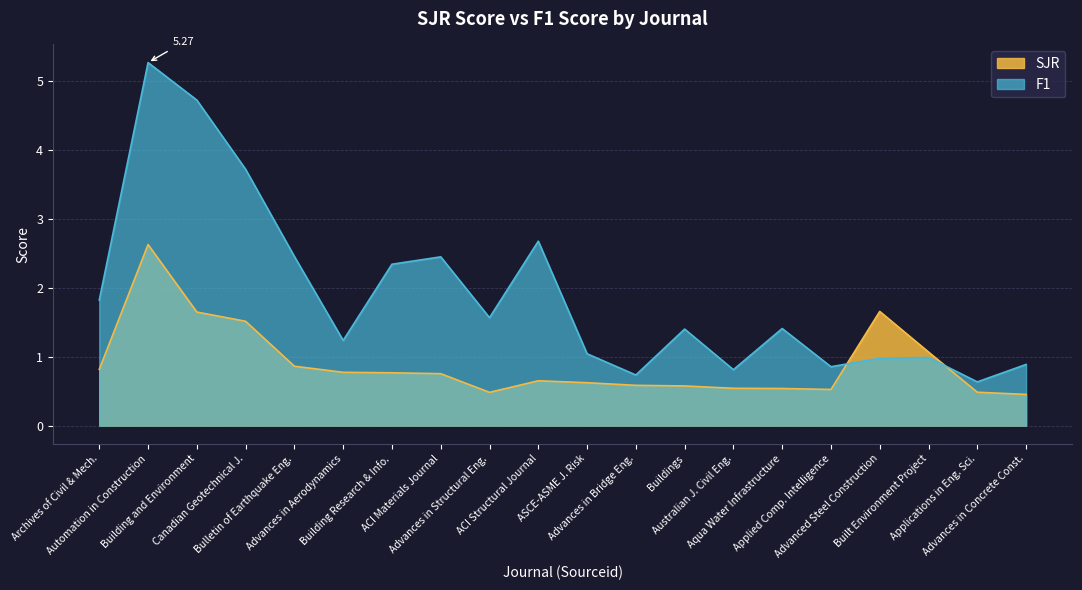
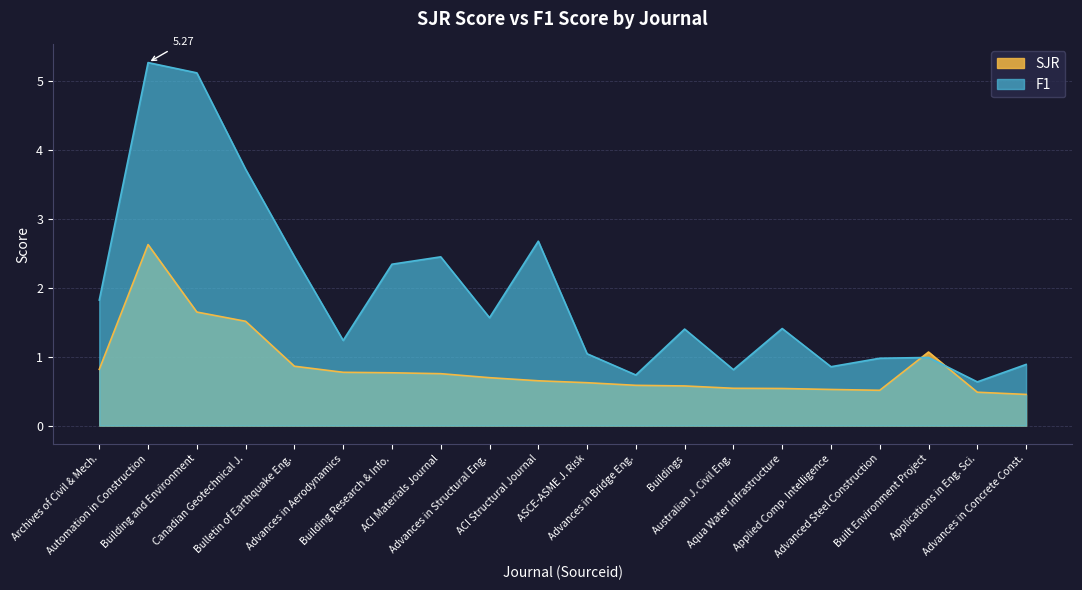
  {
    "SJR": {
      "Archives of Civil & Mech.": 0.8,
      "Automation in Construction": 2.6,
      "Building and Environment": 1.6,
      "Canadian Geotechnical J.": 1.5,
      "Bulletin of Earthquake Eng.": 0.9,
      "Advances in Aerodynamics": 0.8,
      "Building Research & Info.": 0.8,
      "ACI Materials Journal": 0.8,
-     "Advances in Structural Eng.": 0.5,
+     "Advances in Structural Eng.": 0.7,
      "ACI Structural Journal": 0.7,
      "ASCE-ASME J. Risk": 0.6,
      "Advances in Bridge Eng.": 0.6,
      "Buildings": 0.6,
      "Australian J. Civil Eng.": 0.5,
      "Aqua Water Infrastructure": 0.5,
      "Applied Comp. Intelligence": 0.5,
-     "Advanced Steel Construction": 1.7,
+     "Advanced Steel Construction": 0.5,
      "Built Environment Project": 1.1,
      "Applications in Eng. Sci.": 0.5,
      "Advances in Concrete Const.": 0.5
    },
    "F1": {
      "Archives of Civil & Mech.": 1.8,
-     "Building and Environment": 4.7,
+     "Building and Environment": 5.1,
      "Canadian Geotechnical J.": 3.7,
      "Bulletin of Earthquake Eng.": 2.5,
      "Advances in Aerodynamics": 1.2,
      "Building Research & Info.": 2.3,
      "ACI Materials Journal": 2.4,
      "Advances in Structural Eng.": 1.6,
      "ACI Structural Journal": 2.7,
      "ASCE-ASME J. Risk": 1.0,
      "Advances in Bridge Eng.": 0.7,
      "Buildings": 1.4,
      "Australian J. Civil Eng.": 0.8,
      "Aqua Water Infrastructure": 1.4,
      "Applied Comp. Intelligence": 0.9,
      "Advanced Steel Construction": 1.0,
      "Built Environment Project": 1.0,
      "Applications in Eng. Sci.": 0.6,
      "Advances in Concrete Const.": 0.9
    }
  }
